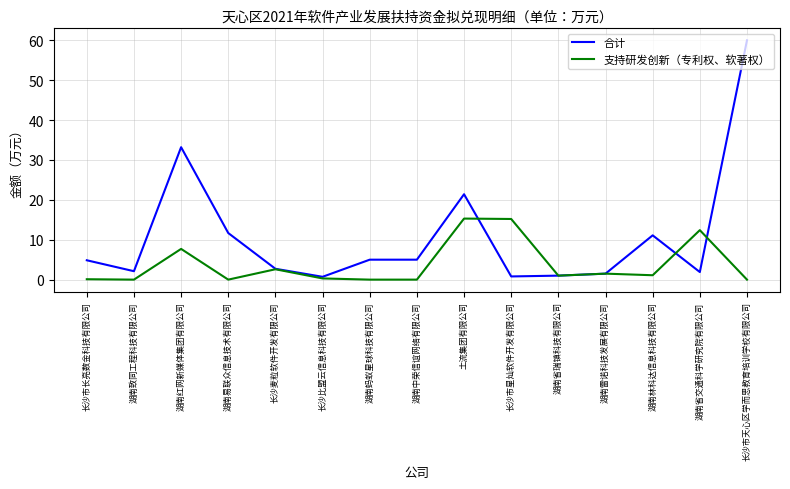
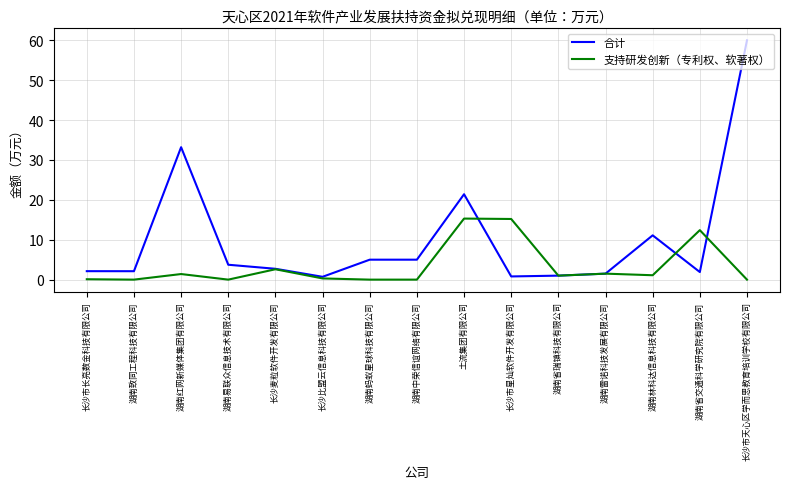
  {
    "合计": {
-     "长沙市长亮数金科技有限公司": 5,
+     "长沙市长亮数金科技有限公司": 2,
      "湖南致同工程科技有限公司": 2,
      "湖南红网新媒体集团有限公司": 33,
-     "湖南易联众信息技术有限公司": 12,
+     "湖南易联众信息技术有限公司": 4,
      "湖南蚂蚁星球科技有限公司": 5,
      "湖南中荣信谊网络有限公司": 5,
      "土流集团有限公司": 21,
      "长沙市星灿软件开发有限公司": 1,
      "湖南林科达信息科技有限公司": 11,
      "湖南省交通科学研究院有限公司": 2
    },
    "支持研发创新（专利权、软著权）": {
      "长沙市长亮数金科技有限公司": 0,
      "湖南致同工程科技有限公司": 0,
-     "湖南红网新媒体集团有限公司": 8,
+     "湖南红网新媒体集团有限公司": 1,
      "湖南易联众信息技术有限公司": 0,
      "湖南蚂蚁星球科技有限公司": 0,
      "湖南中荣信谊网络有限公司": 0,
      "土流集团有限公司": 15,
      "长沙市星灿软件开发有限公司": 15,
      "湖南林科达信息科技有限公司": 1,
      "湖南省交通科学研究院有限公司": 12,
      "长沙市天心区学而思教育培训学校有限公司": 0
    }
  }
